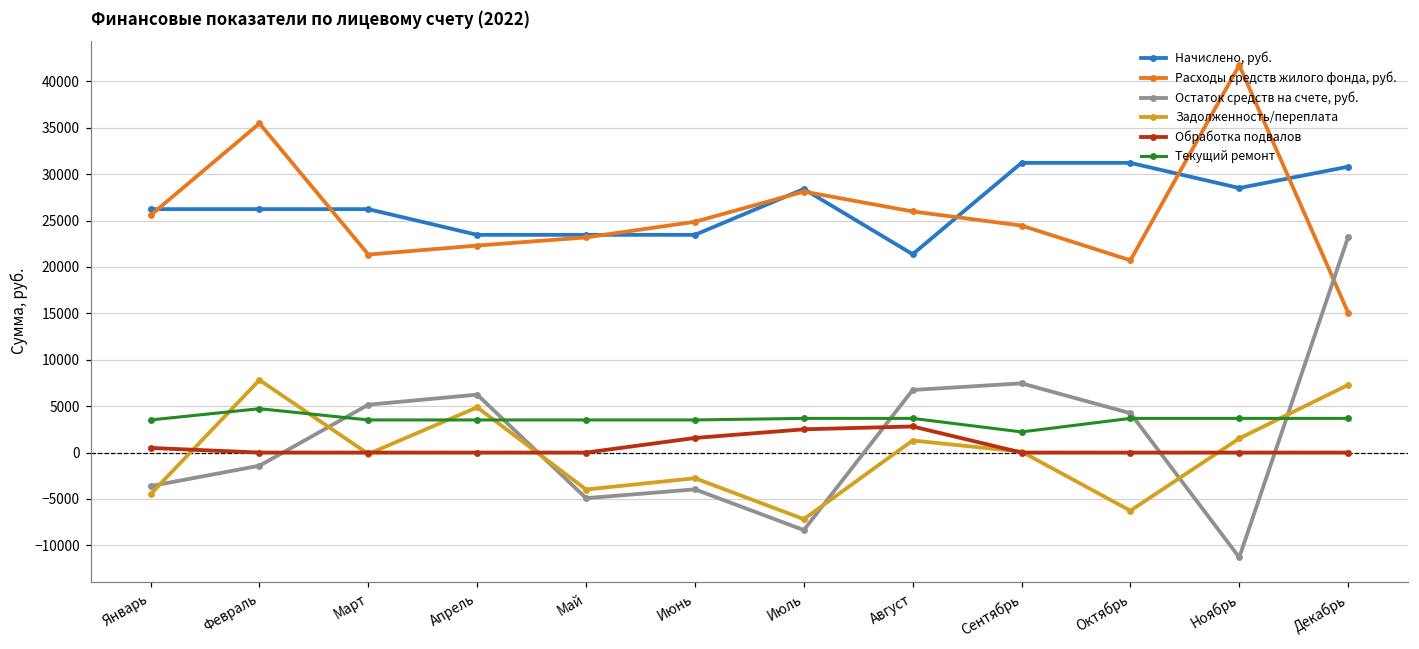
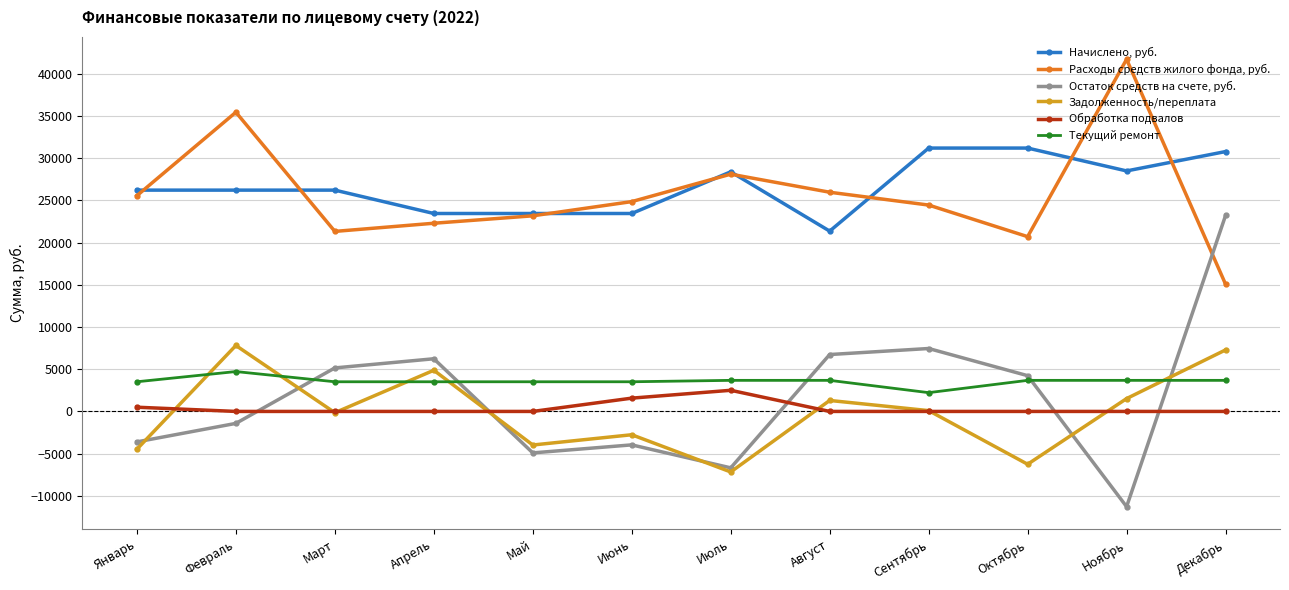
  {
    "Начислено, руб.": {
      "Январь": 26000,
      "Февраль": 26000,
      "Март": 26000,
      "Апрель": 23000,
      "Июнь": 23000,
      "Август": 21000,
      "Сентябрь": 31000,
      "Октябрь": 31000,
      "Ноябрь": 29000,
      "Декабрь": 31000
    },
    "Остаток средств на счете, руб.": {
      "Январь": -4000,
      "Февраль": -1000,
      "Март": 5000,
      "Апрель": 6000,
      "Май": -5000,
      "Июнь": -4000,
-     "Июль": -8000,
+     "Июль": -7000,
      "Август": 7000,
      "Сентябрь": 7000,
      "Октябрь": 4000,
      "Ноябрь": -11000,
      "Декабрь": 23000
    },
    "Обработка подвалов": {
      "Январь": 1000,
      "Февраль": 0,
      "Апрель": 0,
      "Май": 0,
      "Июнь": 2000,
      "Июль": 3000,
-     "Август": 3000,
+     "Август": 0,
      "Октябрь": 0,
      "Ноябрь": 0,
      "Декабрь": 0
    },
    "Текущий ремонт": {
      "Январь": 4000,
      "Февраль": 5000,
      "Март": 4000,
      "Апрель": 4000,
      "Май": 4000,
      "Июнь": 4000,
      "Июль": 4000,
      "Август": 4000,
      "Сентябрь": 2000,
      "Октябрь": 4000,
      "Ноябрь": 4000,
      "Декабрь": 4000
    }
  }
